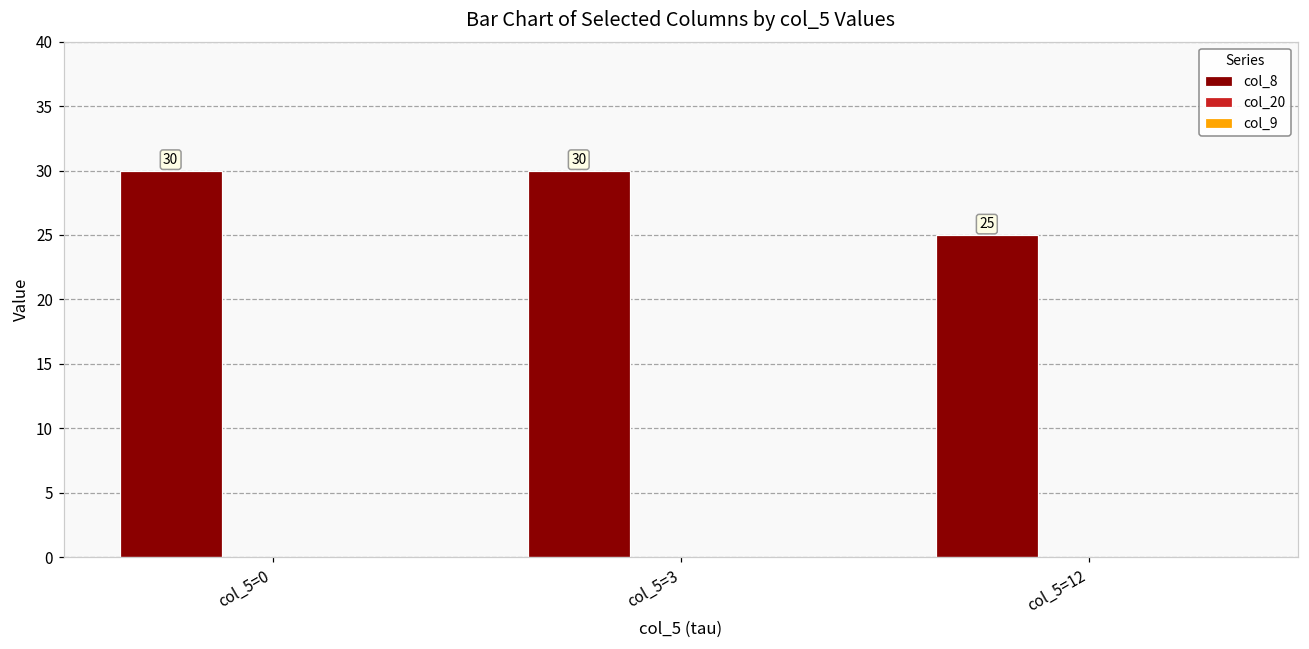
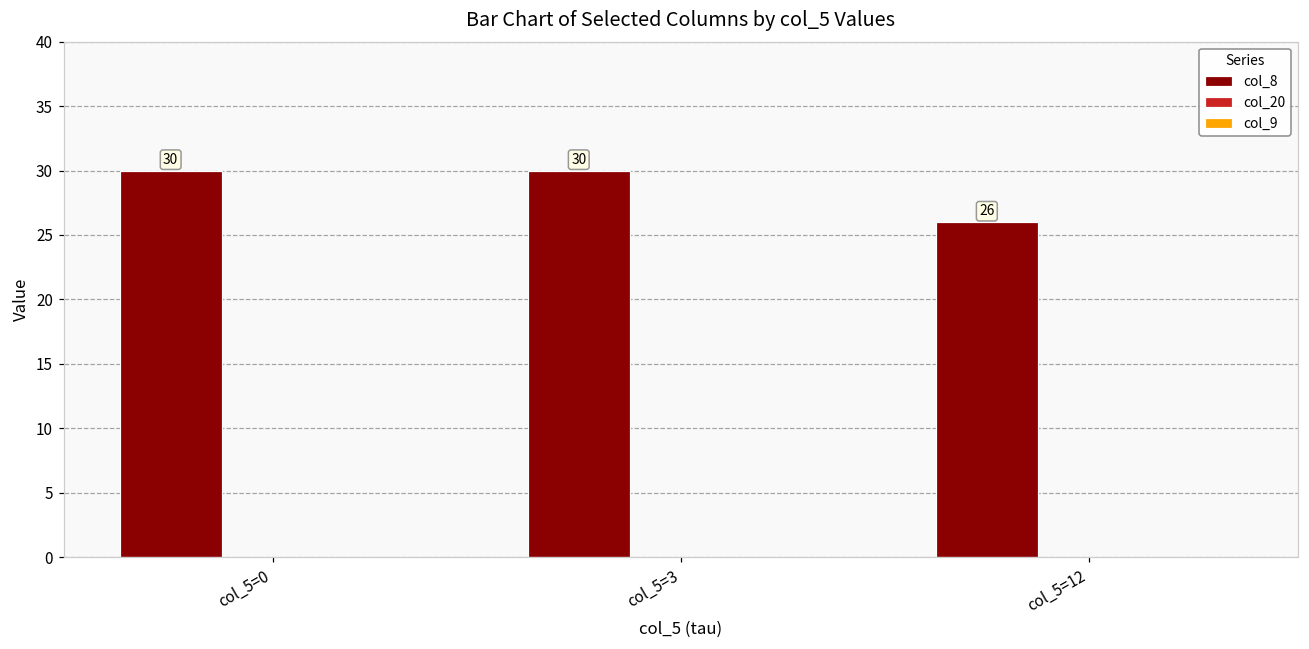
  {
    "col_8": {
-     "col_5=12": 25
+     "col_5=12": 26
    },
    "col_20": {
      "col_5=0": 0.0,
      "col_5=3": 0.0,
      "col_5=12": 0.0
    },
    "col_9": {
      "col_5=0": 0.0,
      "col_5=3": 0.0,
      "col_5=12": 0.0
    }
  }
